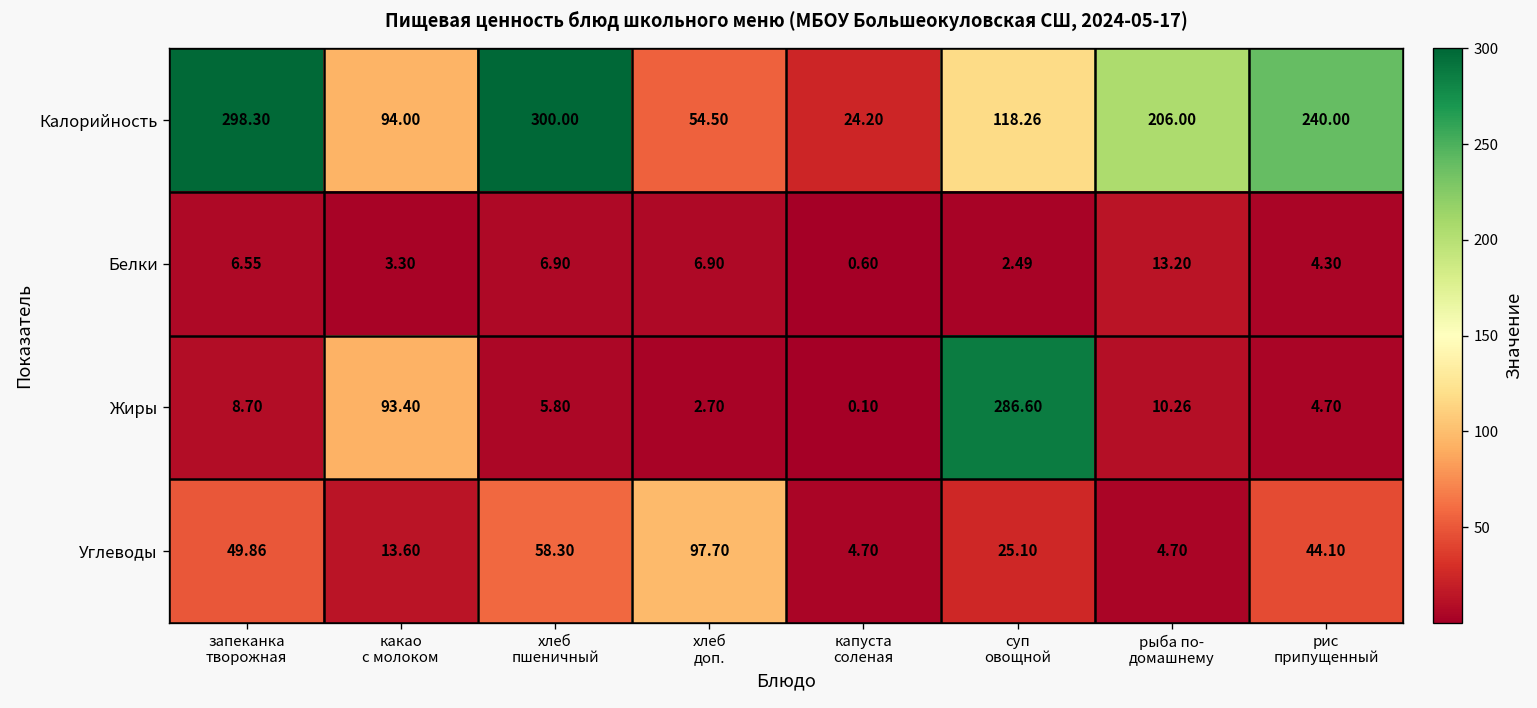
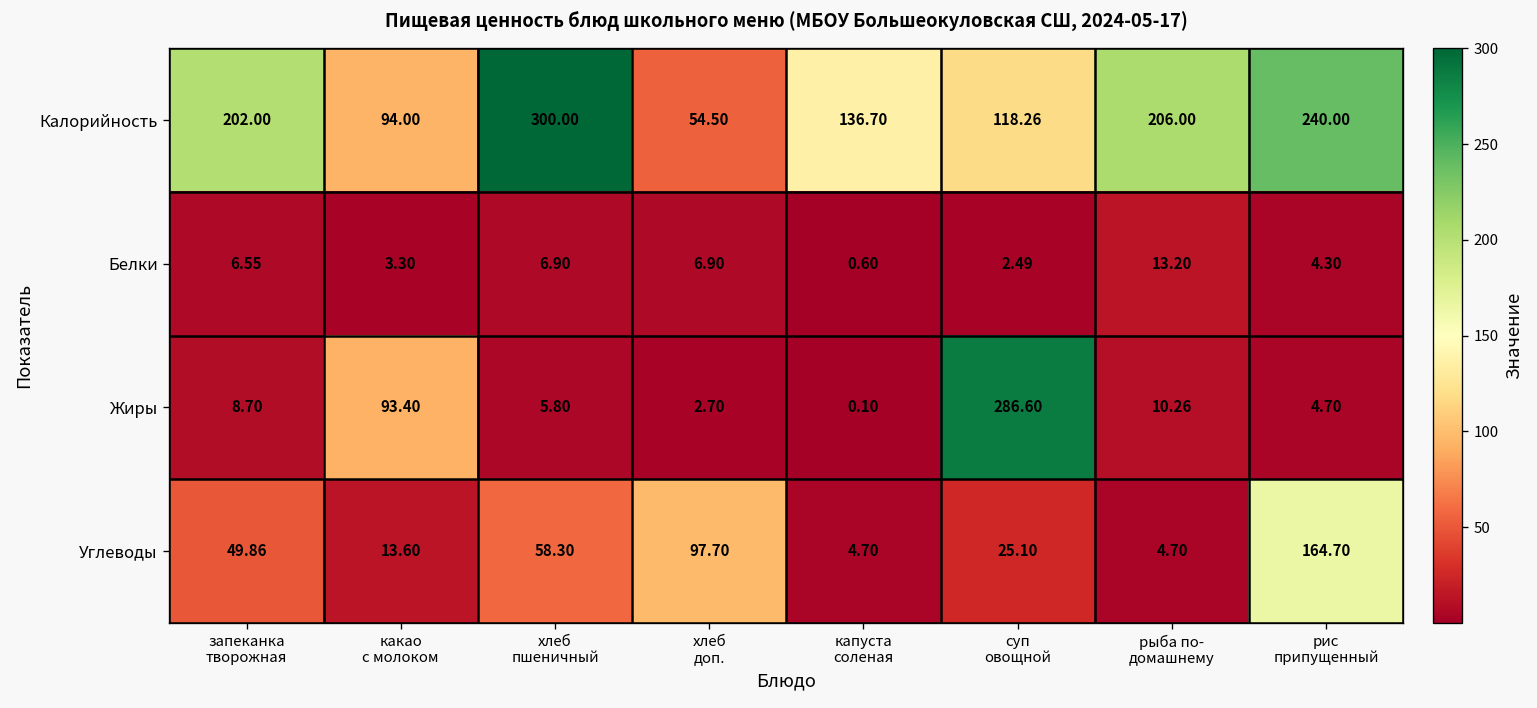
  {
    "Калорийность": {
-     "запеканка творожная": 298.30,
+     "запеканка творожная": 202.00,
      "какао с молоком": 94.00,
      "хлеб пшеничный": 300.00,
      "хлеб доп.": 54.50,
-     "капуста соленая": 24.20,
+     "капуста соленая": 136.70,
      "суп овощной": 118.26,
      "рыба по- домашнему": 206.00,
      "рис припущенный": 240.00
    },
    "Белки": {
      "запеканка творожная": 6.55,
      "какао с молоком": 3.30,
      "хлеб пшеничный": 6.90,
      "хлеб доп.": 6.90,
      "капуста соленая": 0.60,
      "суп овощной": 2.49,
      "рыба по- домашнему": 13.20,
      "рис припущенный": 4.30
    },
    "Жиры": {
      "запеканка творожная": 8.70,
      "какао с молоком": 93.40,
      "хлеб пшеничный": 5.80,
      "хлеб доп.": 2.70,
      "капуста соленая": 0.10,
      "суп овощной": 286.60,
      "рыба по- домашнему": 10.26,
      "рис припущенный": 4.70
    },
    "Углеводы": {
      "запеканка творожная": 49.86,
      "какао с молоком": 13.60,
      "хлеб пшеничный": 58.30,
      "хлеб доп.": 97.70,
      "капуста соленая": 4.70,
      "суп овощной": 25.10,
      "рыба по- домашнему": 4.70,
-     "рис припущенный": 44.10
+     "рис припущенный": 164.70
    }
  }
